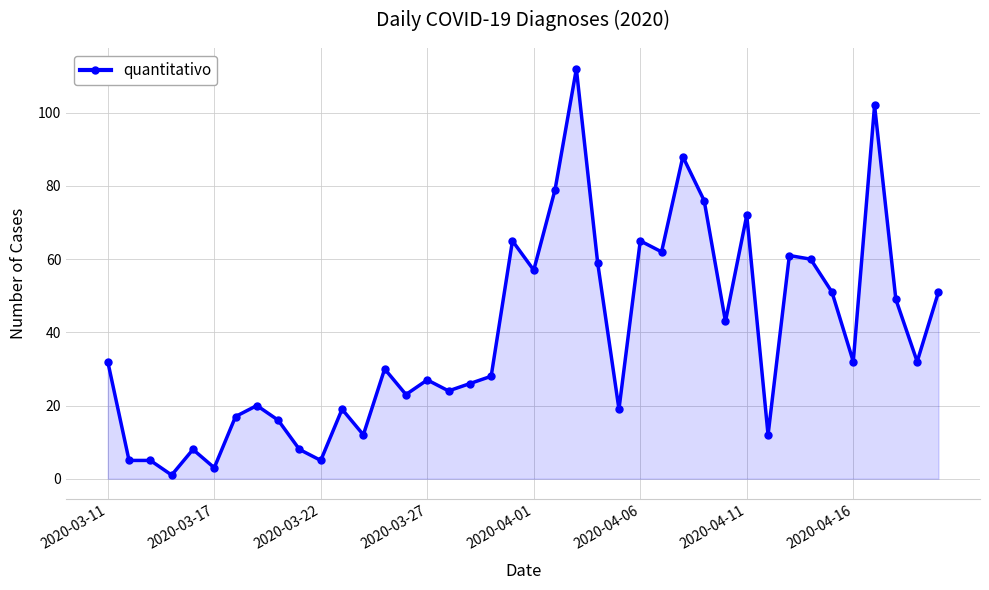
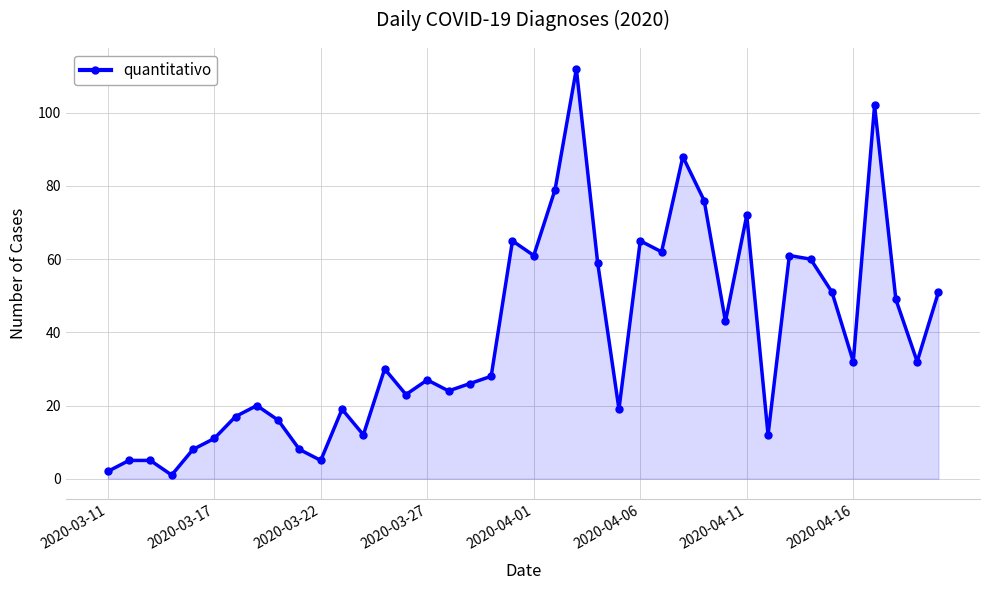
  {
-   "2020-03-11": 32,
-   "2020-03-17": 3,
+   "2020-03-11": 2,
+   "2020-03-17": 11,
    "2020-03-22": 5,
    "2020-03-27": 27,
-   "2020-04-01": 57,
+   "2020-04-01": 61,
    "2020-04-06": 65,
    "2020-04-11": 72,
    "2020-04-16": 32
  }
